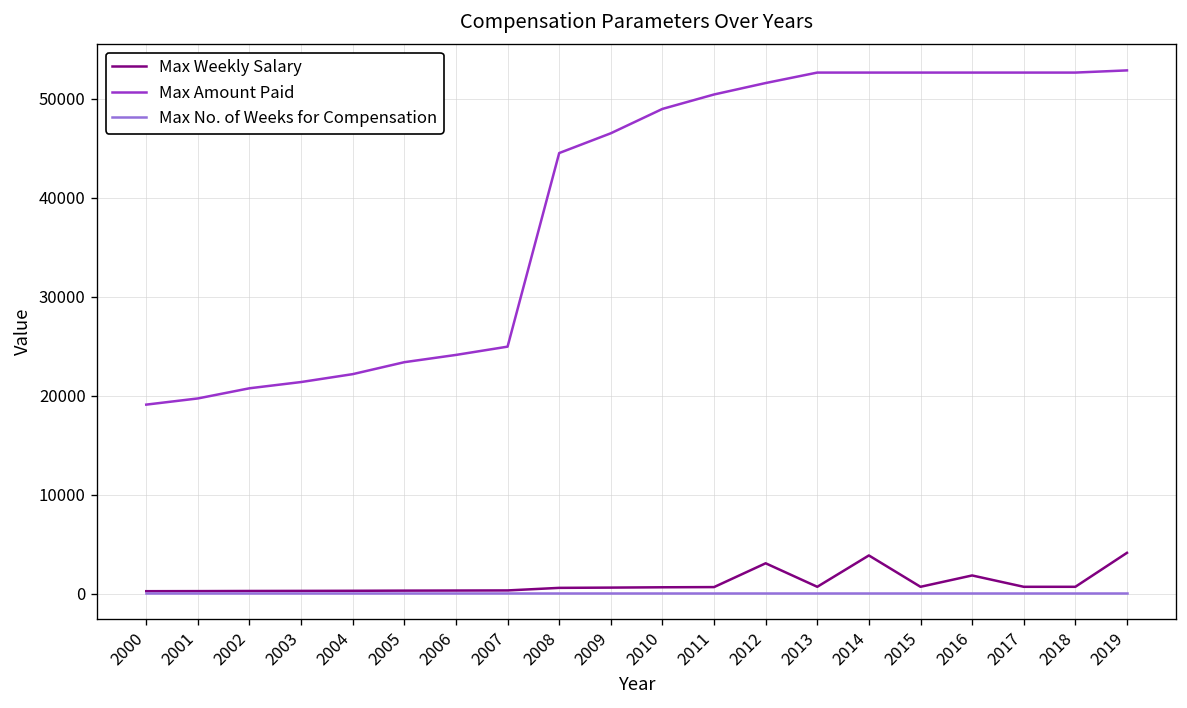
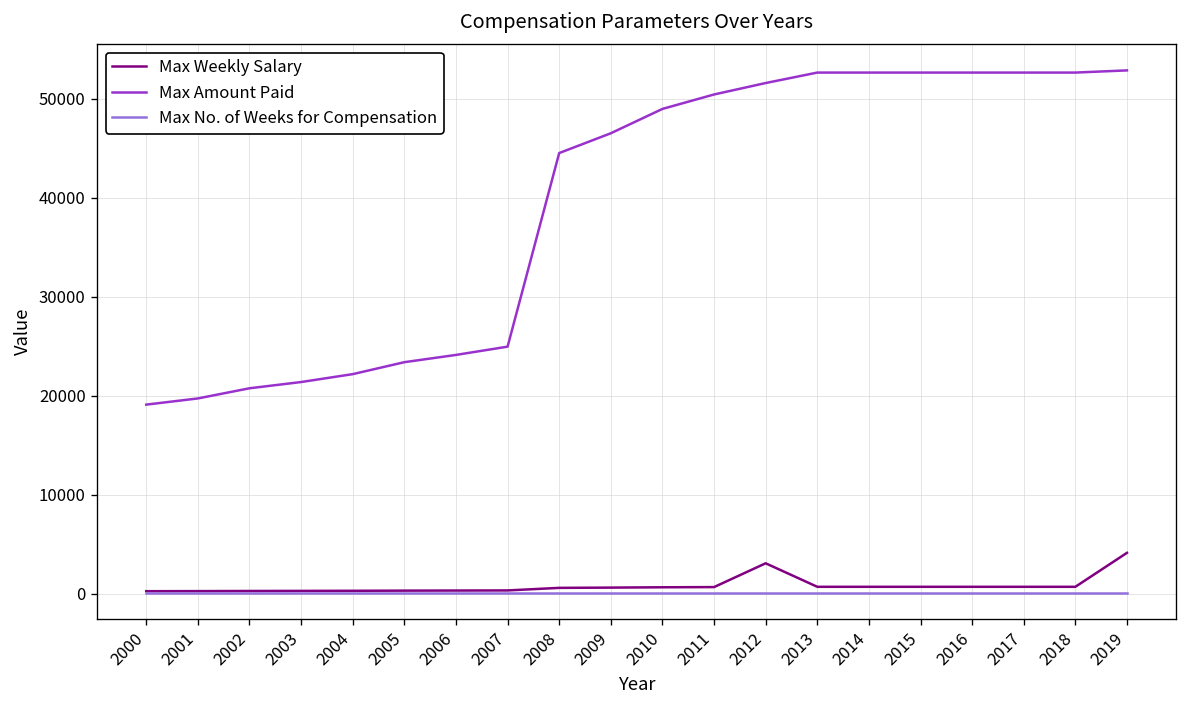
  {
    "Max Weekly Salary": {
      "2008": 1000,
      "2009": 1000,
      "2010": 1000,
      "2011": 1000,
      "2012": 3000,
      "2013": 1000,
-     "2014": 4000,
+     "2014": 1000,
      "2015": 1000,
-     "2016": 2000,
+     "2016": 1000,
      "2017": 1000,
      "2018": 1000,
      "2019": 4000
    },
    "Max Amount Paid": {
      "2000": 19000,
      "2001": 20000,
      "2002": 21000,
      "2003": 21000,
      "2004": 22000,
      "2005": 23000,
      "2006": 24000,
      "2007": 25000,
      "2008": 45000,
      "2009": 47000,
      "2010": 49000,
      "2011": 50000,
      "2012": 52000,
      "2013": 53000,
      "2014": 53000,
      "2015": 53000,
      "2016": 53000,
      "2017": 53000,
      "2018": 53000,
      "2019": 53000
    },
    "Max No. of Weeks for Compensation": {
      "2008": 0,
      "2009": 0,
      "2010": 0,
      "2011": 0,
      "2012": 0,
      "2013": 0,
      "2014": 0,
      "2015": 0,
      "2016": 0,
      "2017": 0,
      "2018": 0,
      "2019": 0
    }
  }
